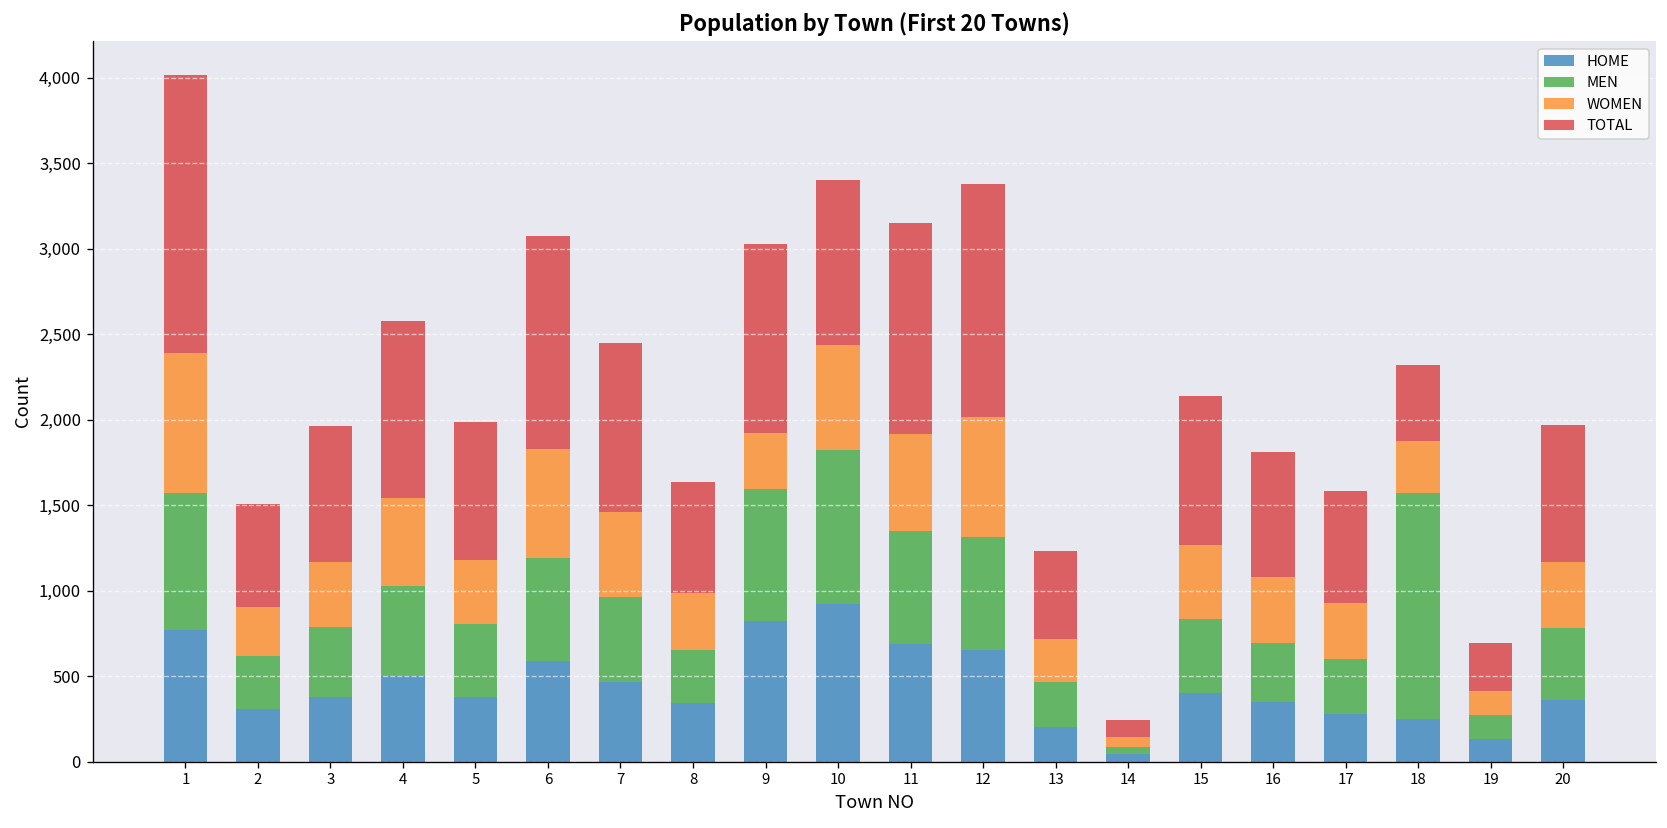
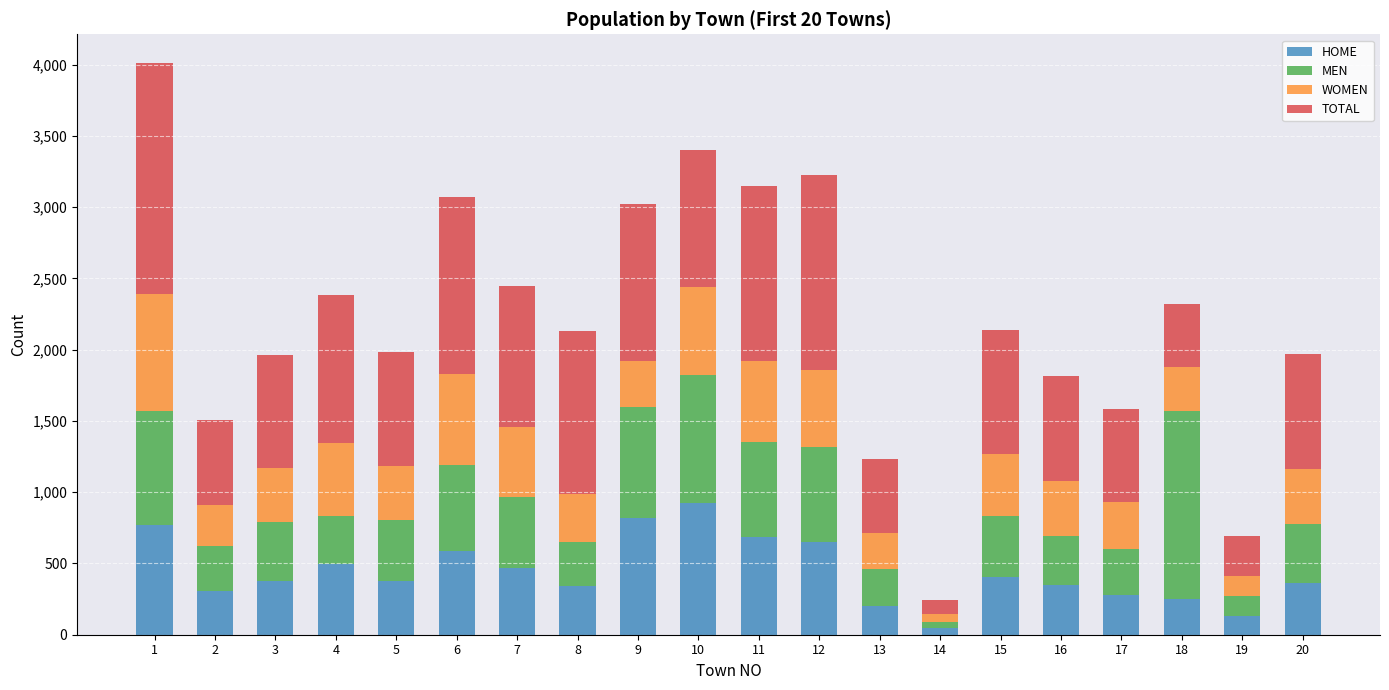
  {
    "HOME": {
      "1": "770",
      "2": "310",
      "3": "380",
      "4": "500",
      "5": "380",
      "6": "590",
      "7": "470",
      "8": "340",
      "9": "820",
      "10": "920",
      "11": "690",
      "12": "650",
      "13": "200",
      "14": "40",
      "15": "400",
      "16": "350",
      "17": "280",
      "18": "250",
      "19": "130",
      "20": "360"
    },
    "MEN": {
      "1": "800",
      "2": "310",
      "3": "410",
-     "4": "530",
+     "4": "330",
      "5": "420",
      "6": "600",
      "7": "500",
      "8": "310",
      "9": "780",
      "10": "900",
      "11": "660",
      "12": "660",
      "13": "260",
      "14": "40",
      "15": "430",
      "16": "340",
      "17": "320",
      "18": "1,320",
      "19": "140",
      "20": "420"
    },
    "WOMEN": {
      "1": "820",
      "2": "290",
      "3": "380",
      "4": "510",
      "5": "380",
      "6": "640",
      "7": "500",
      "8": "340",
      "9": "330",
      "10": "620",
      "11": "570",
-     "12": "700",
+     "12": "550",
      "13": "250",
      "14": "60",
      "15": "440",
      "16": "390",
      "17": "330",
      "18": "300",
      "19": "140",
      "20": "390"
    },
    "TOTAL": {
      "1": "1,620",
      "2": "600",
      "3": "790",
      "4": "1,040",
      "5": "800",
      "6": "1,240",
      "7": "990",
-     "8": "650",
+     "8": "1,140",
      "9": "1,100",
      "10": "960",
      "11": "1,230",
      "12": "1,370",
      "13": "520",
      "14": "100",
      "15": "870",
      "16": "730",
      "17": "650",
      "18": "440",
      "19": "280",
      "20": "810"
    }
  }
